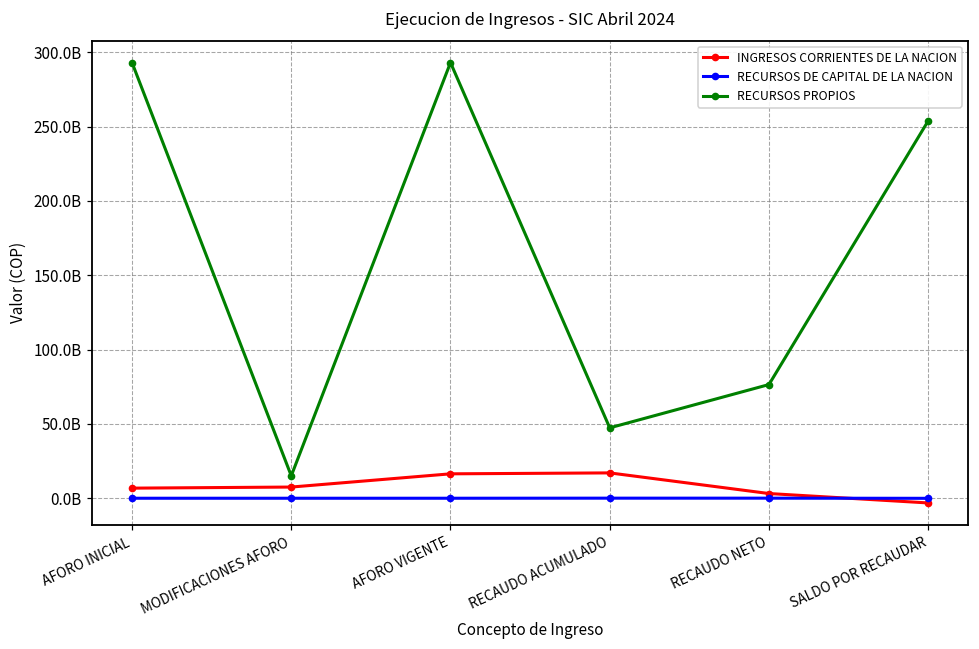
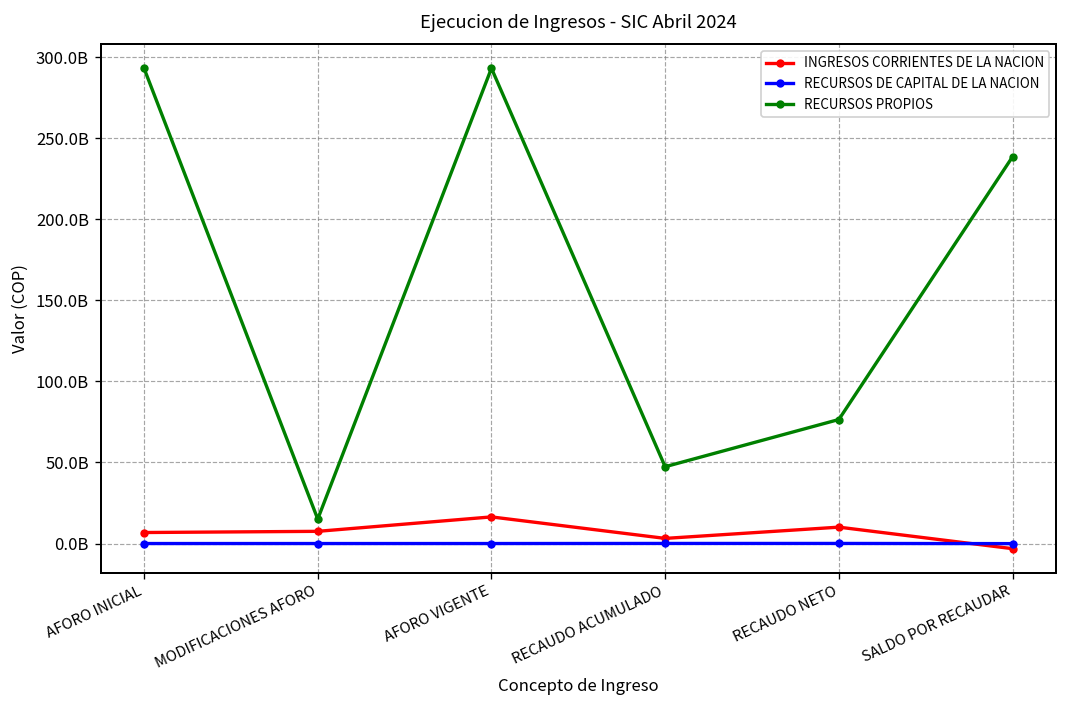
  {
    "INGRESOS CORRIENTES DE LA NACION": {
      "AFORO INICIAL": 7000000000,
      "MODIFICACIONES AFORO": 8000000000,
      "AFORO VIGENTE": 16000000000,
-     "RECAUDO ACUMULADO": 17000000000,
-     "RECAUDO NETO": 3000000000,
+     "RECAUDO ACUMULADO": 3000000000,
+     "RECAUDO NETO": 10000000000,
      "SALDO POR RECAUDAR": -3000000000
    },
    "RECURSOS DE CAPITAL DE LA NACION": {
      "AFORO INICIAL": 0,
      "MODIFICACIONES AFORO": 0,
      "AFORO VIGENTE": 0,
      "RECAUDO ACUMULADO": 0,
      "RECAUDO NETO": 0,
      "SALDO POR RECAUDAR": 0
    },
    "RECURSOS PROPIOS": {
      "AFORO INICIAL": 293000000000,
      "MODIFICACIONES AFORO": 15000000000,
      "AFORO VIGENTE": 293000000000,
      "RECAUDO ACUMULADO": 47000000000,
      "RECAUDO NETO": 76000000000,
-     "SALDO POR RECAUDAR": 254000000000
+     "SALDO POR RECAUDAR": 239000000000
    }
  }
